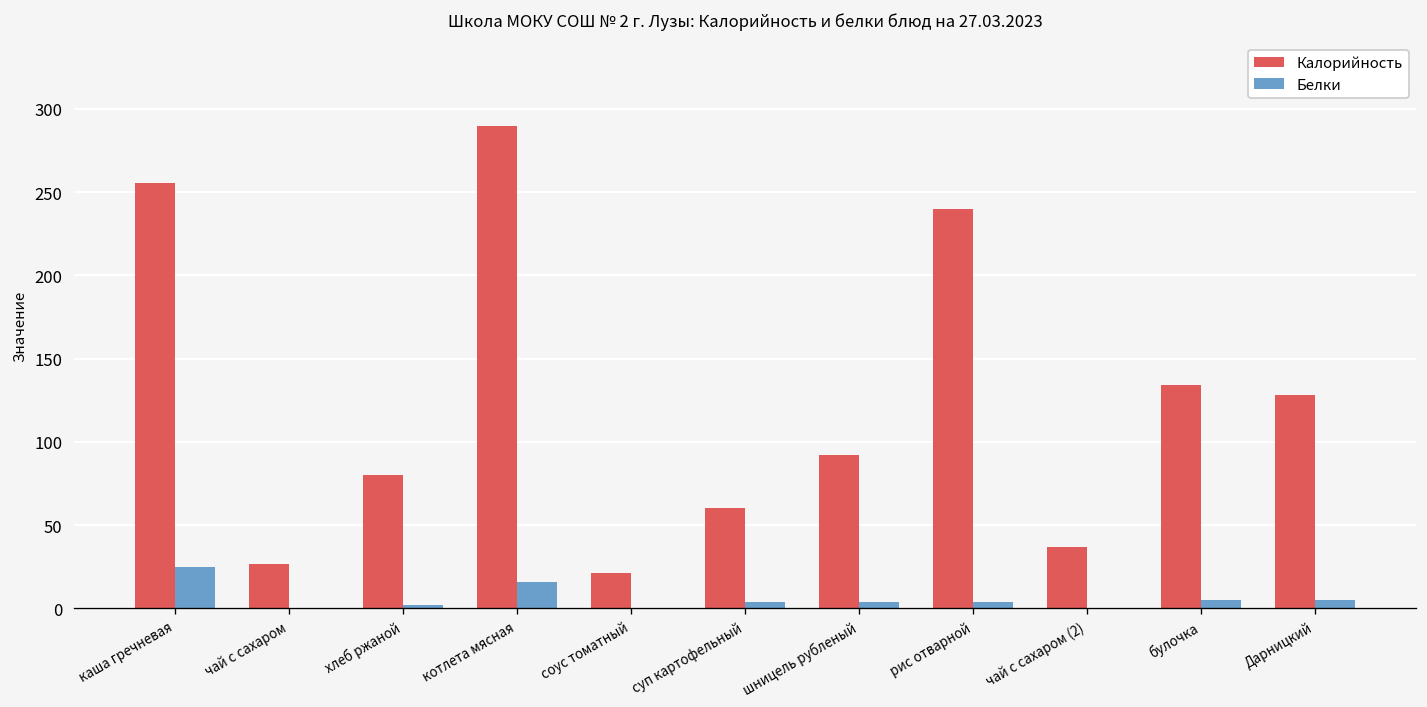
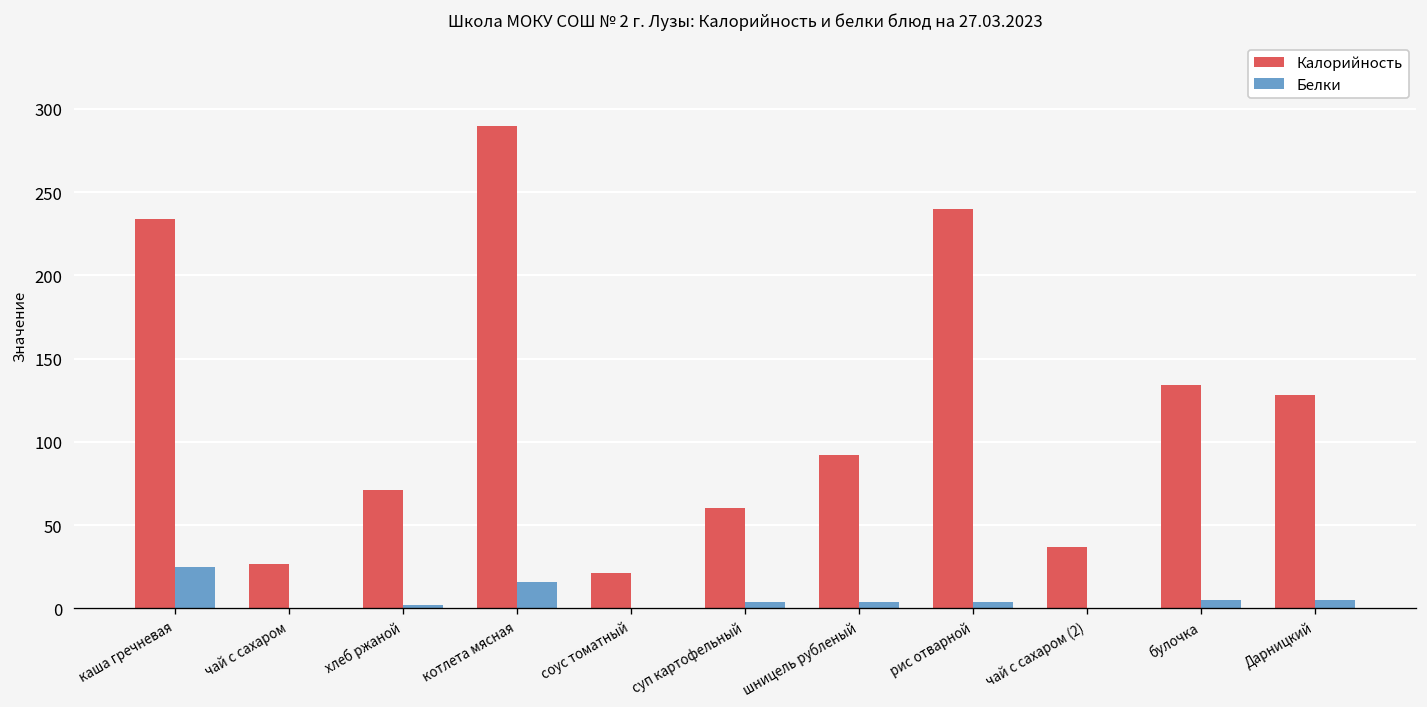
  {
    "Калорийность": {
-     "каша гречневая": 255,
+     "каша гречневая": 234,
      "чай с сахаром": 27,
-     "хлеб ржаной": 80,
+     "хлеб ржаной": 71,
      "котлета мясная": 290,
      "соус томатный": 21,
      "суп картофельный": 60,
      "шницель рубленый": 92,
      "рис отварной": 240,
      "чай с сахаром (2)": 37,
      "булочка": 134,
      "Дарницкий": 128
    },
    "Белки": {
      "каша гречневая": 25,
      "чай с сахаром": 0,
      "хлеб ржаной": 2,
      "котлета мясная": 16,
      "соус томатный": 0,
      "суп картофельный": 4,
      "шницель рубленый": 4,
      "рис отварной": 4,
      "чай с сахаром (2)": 0,
      "булочка": 5,
      "Дарницкий": 5
    }
  }
